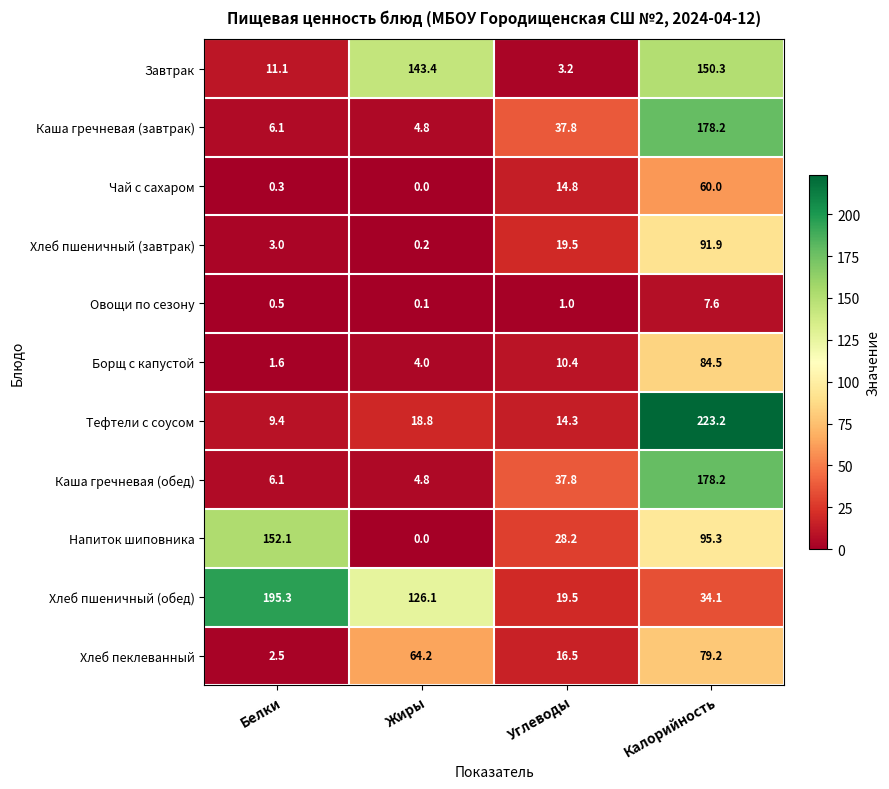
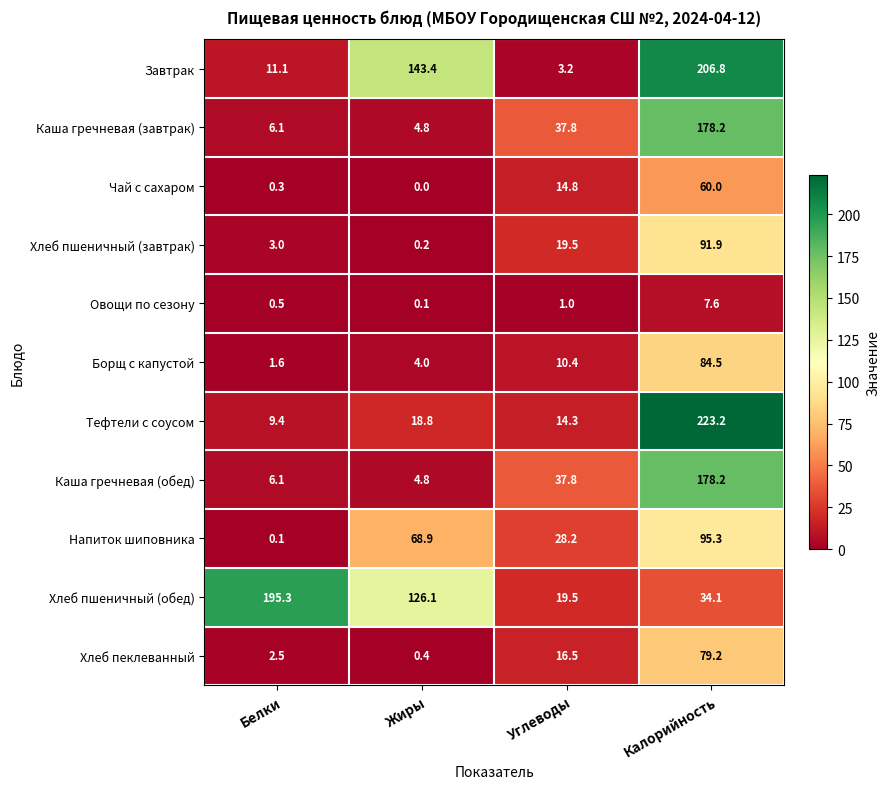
  {
    "Завтрак": {
      "Белки": 11.1,
      "Жиры": 143.4,
      "Углеводы": 3.2,
-     "Калорийность": 150.3
+     "Калорийность": 206.8
    },
    "Каша гречневая (завтрак)": {
      "Белки": 6.1,
      "Жиры": 4.8,
      "Углеводы": 37.8,
      "Калорийность": 178.2
    },
    "Чай с сахаром": {
      "Белки": 0.3,
      "Жиры": 0.0,
      "Углеводы": 14.8,
      "Калорийность": 60.0
    },
    "Хлеб пшеничный (завтрак)": {
      "Белки": 3.0,
      "Жиры": 0.2,
      "Углеводы": 19.5,
      "Калорийность": 91.9
    },
    "Овощи по сезону": {
      "Белки": 0.5,
      "Жиры": 0.1,
      "Углеводы": 1.0,
      "Калорийность": 7.6
    },
    "Борщ с капустой": {
      "Белки": 1.6,
      "Жиры": 4.0,
      "Углеводы": 10.4,
      "Калорийность": 84.5
    },
    "Тефтели с соусом": {
      "Белки": 9.4,
      "Жиры": 18.8,
      "Углеводы": 14.3,
      "Калорийность": 223.2
    },
    "Каша гречневая (обед)": {
      "Белки": 6.1,
      "Жиры": 4.8,
      "Углеводы": 37.8,
      "Калорийность": 178.2
    },
    "Напиток шиповника": {
-     "Белки": 152.1,
-     "Жиры": 0.0,
+     "Белки": 0.1,
+     "Жиры": 68.9,
      "Углеводы": 28.2,
      "Калорийность": 95.3
    },
    "Хлеб пшеничный (обед)": {
      "Белки": 195.3,
      "Жиры": 126.1,
      "Углеводы": 19.5,
      "Калорийность": 34.1
    },
    "Хлеб пеклеванный": {
      "Белки": 2.5,
-     "Жиры": 64.2,
+     "Жиры": 0.4,
      "Углеводы": 16.5,
      "Калорийность": 79.2
    }
  }
